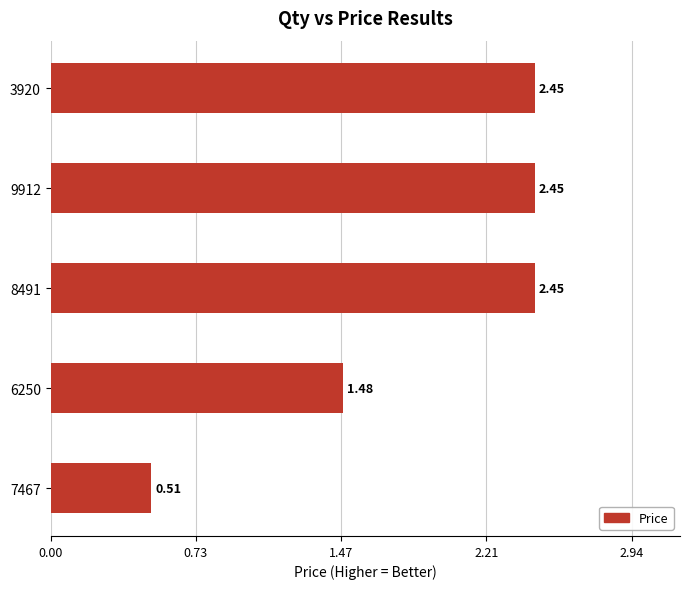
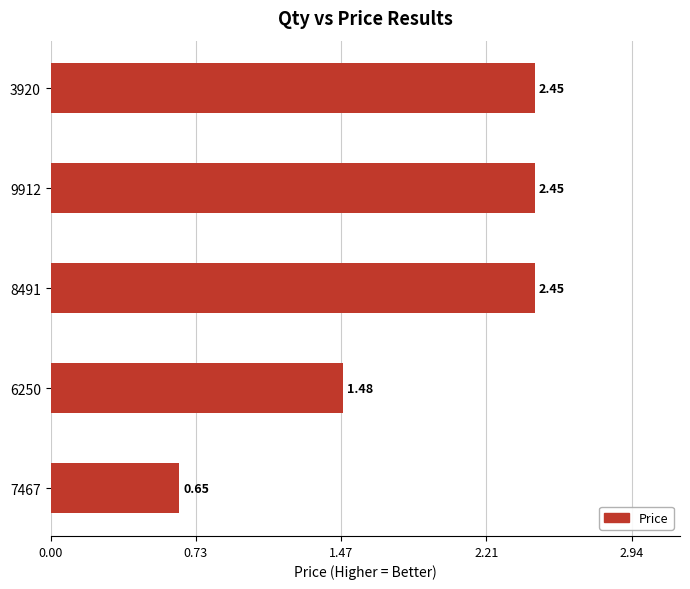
  {
    "3920": 2.45,
    "9912": 2.45,
    "8491": 2.45,
    "6250": 1.48,
-   "7467": 0.51
+   "7467": 0.65
  }
